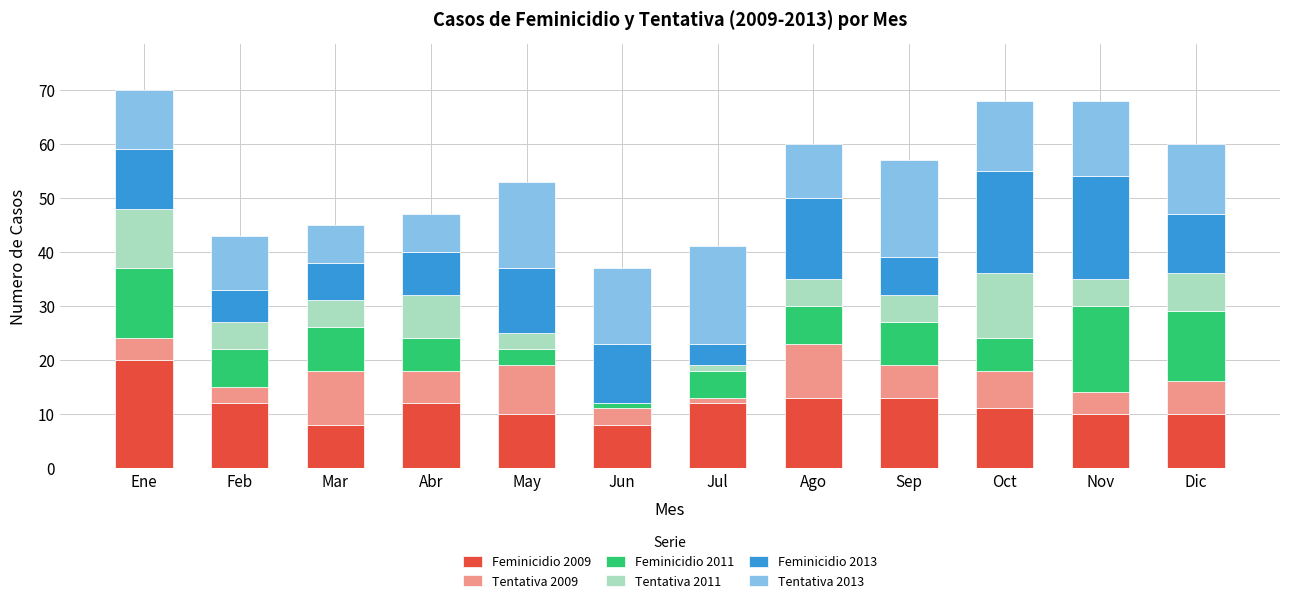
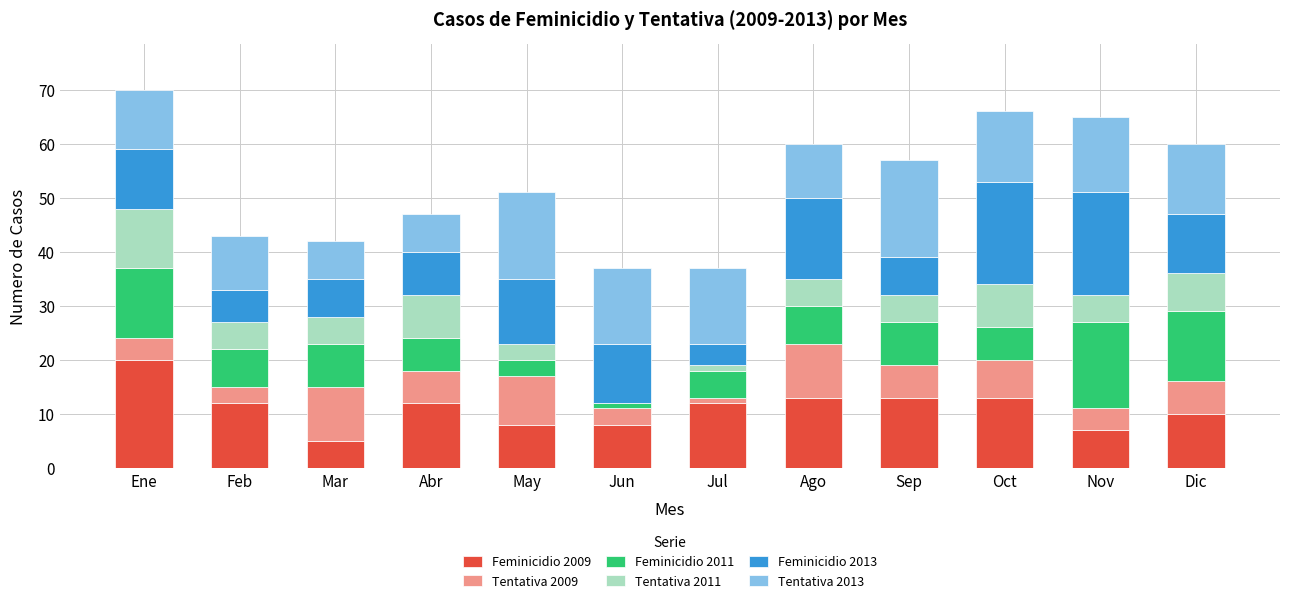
  {
    "Feminicidio 2009": {
      "Ene": 20,
      "Feb": 12,
-     "Mar": 8,
+     "Mar": 5,
      "Abr": 12,
-     "May": 10,
+     "May": 8,
      "Jun": 8,
      "Jul": 12,
      "Ago": 13,
      "Sep": 13,
-     "Oct": 11,
-     "Nov": 10,
+     "Oct": 13,
+     "Nov": 7,
      "Dic": 10
    },
    "Tentativa 2009": {
      "Ene": 4,
      "Feb": 3,
      "Mar": 10,
      "Abr": 6,
      "May": 9,
      "Jun": 3,
      "Jul": 1,
      "Ago": 10,
      "Sep": 6,
      "Oct": 7,
      "Nov": 4,
      "Dic": 6
    },
    "Feminicidio 2011": {
      "Ene": 13,
      "Feb": 7,
      "Mar": 8,
      "Abr": 6,
      "May": 3,
      "Jun": 1,
      "Jul": 5,
      "Ago": 7,
      "Sep": 8,
      "Oct": 6,
      "Nov": 16,
      "Dic": 13
    },
    "Tentativa 2011": {
      "Ene": 11,
      "Feb": 5,
      "Mar": 5,
      "Abr": 8,
      "May": 3,
      "Jun": 0,
      "Jul": 1,
      "Ago": 5,
      "Sep": 5,
-     "Oct": 12,
+     "Oct": 8,
      "Nov": 5,
      "Dic": 7
    },
    "Feminicidio 2013": {
      "Ene": 11,
      "Feb": 6,
      "Mar": 7,
      "Abr": 8,
      "May": 12,
      "Jun": 11,
      "Jul": 4,
      "Ago": 15,
      "Sep": 7,
      "Oct": 19,
      "Nov": 19,
      "Dic": 11
    },
    "Tentativa 2013": {
      "Ene": 11,
      "Feb": 10,
      "Mar": 7,
      "Abr": 7,
      "May": 16,
      "Jun": 14,
-     "Jul": 18,
+     "Jul": 14,
      "Ago": 10,
      "Sep": 18,
      "Oct": 13,
      "Nov": 14,
      "Dic": 13
    }
  }
